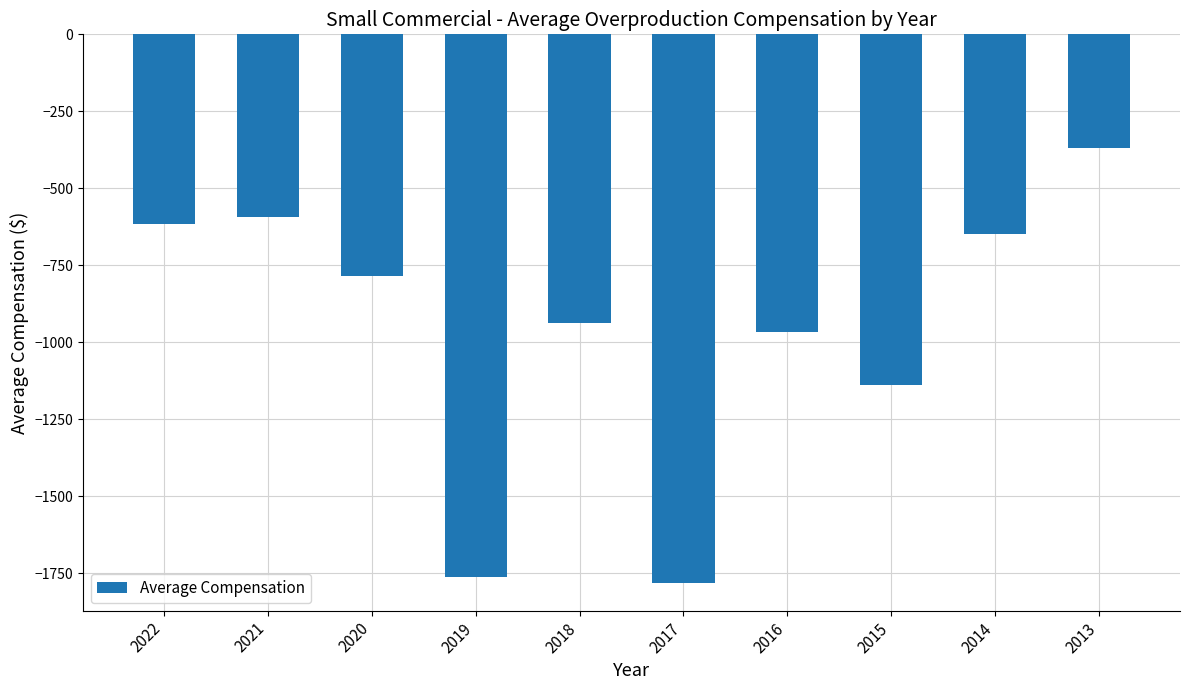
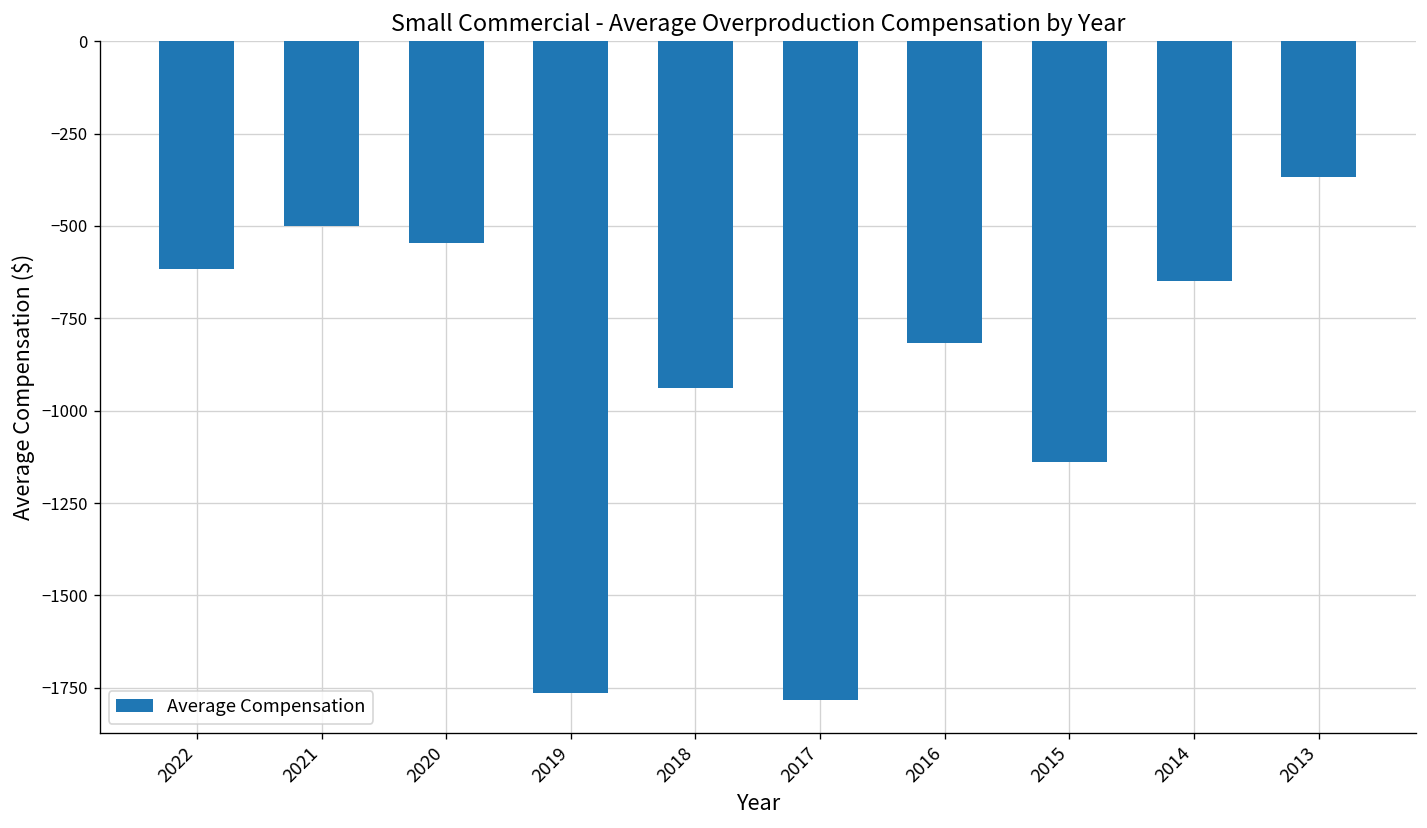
  {
    "2022": -620,
-   "2021": -590,
-   "2020": -790,
+   "2021": -500,
+   "2020": -540,
    "2019": -1760,
    "2018": -940,
    "2017": -1780,
-   "2016": -970,
+   "2016": -820,
    "2015": -1140,
    "2014": -650,
    "2013": -370
  }
